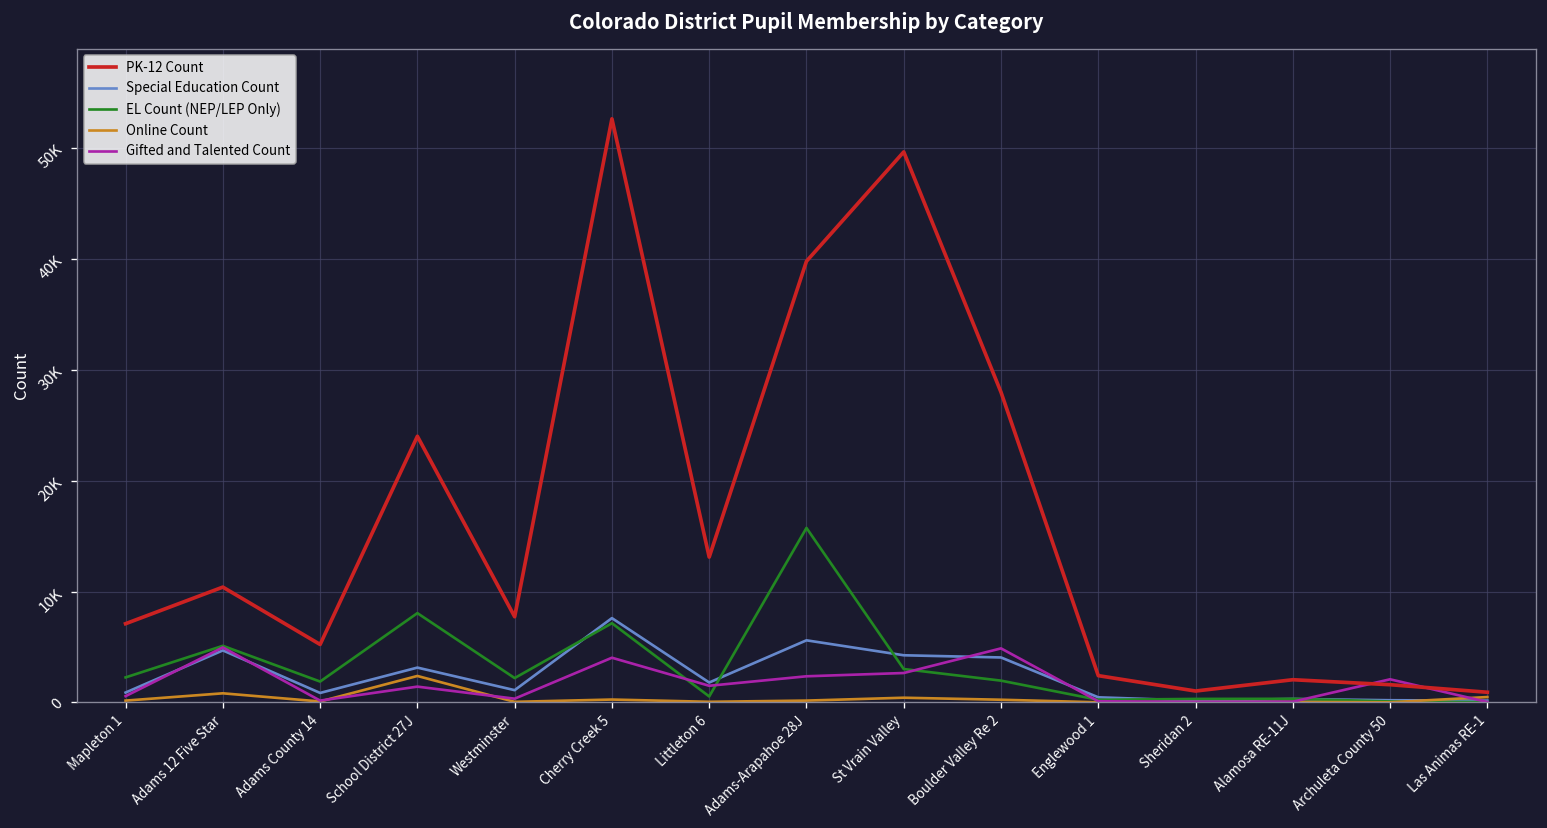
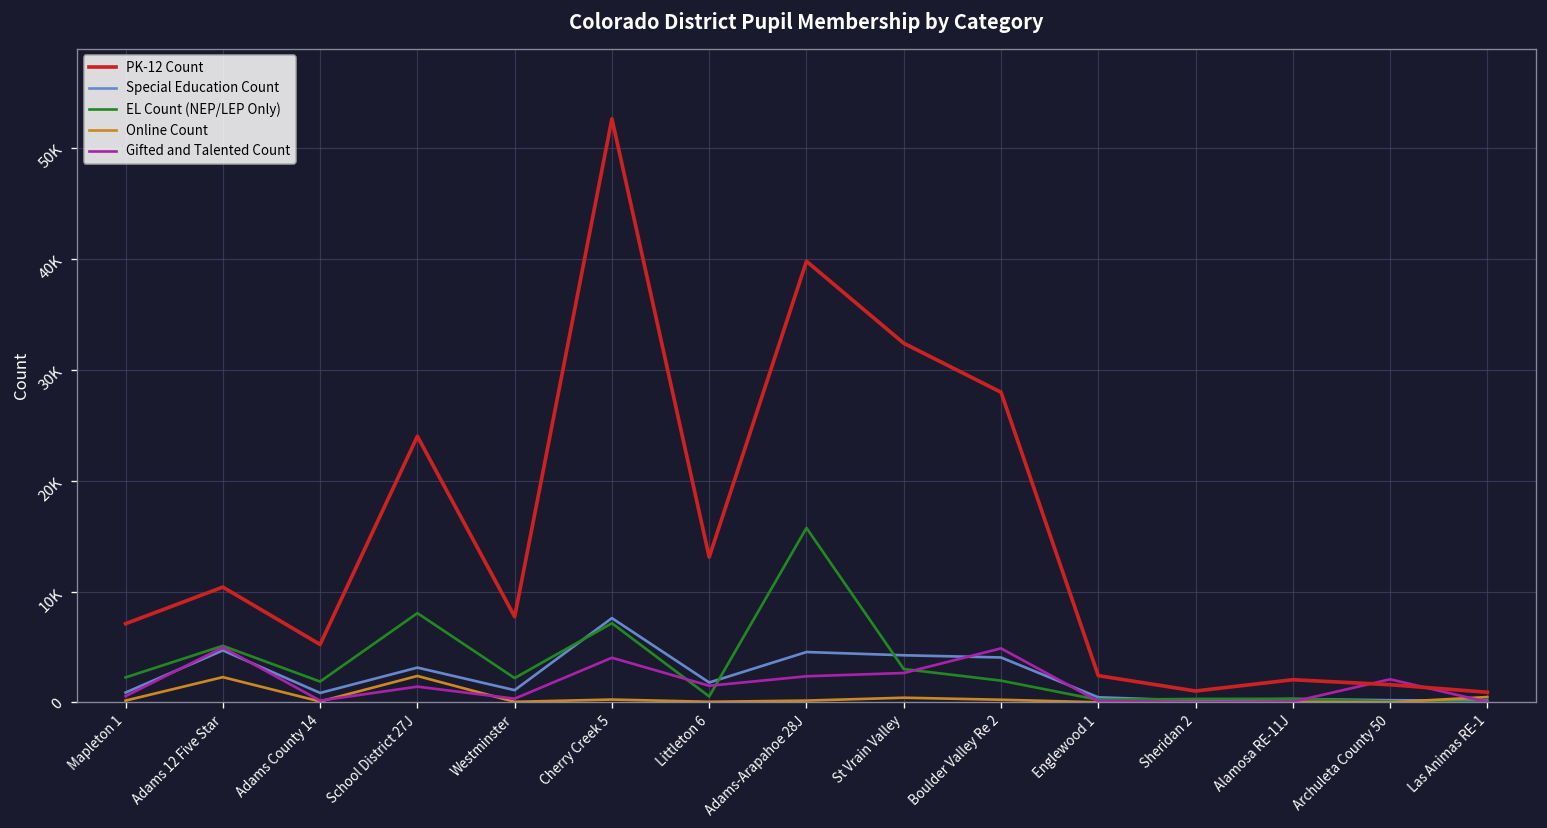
  {
    "PK-12 Count": {
      "Mapleton 1": 7000,
      "Adams 12 Five Star": 10000,
      "Adams County 14": 5000,
      "School District 27J": 24000,
      "Westminster": 8000,
      "Cherry Creek 5": 53000,
      "Littleton 6": 13000,
      "Adams-Arapahoe 28J": 40000,
-     "St Vrain Valley": 50000,
+     "St Vrain Valley": 32000,
      "Boulder Valley Re 2": 28000,
      "Englewood 1": 2000,
      "Sheridan 2": 1000,
      "Alamosa RE-11J": 2000,
      "Archuleta County 50": 2000,
      "Las Animas RE-1": 1000
    },
    "Special Education Count": {
      "Mapleton 1": 1000,
      "Adams County 14": 1000,
      "School District 27J": 3000,
      "Westminster": 1000,
      "Cherry Creek 5": 8000,
      "Littleton 6": 2000,
-     "Adams-Arapahoe 28J": 6000,
+     "Adams-Arapahoe 28J": 5000,
      "St Vrain Valley": 4000,
      "Boulder Valley Re 2": 4000
    },
    "EL Count (NEP/LEP Only)": {
      "Mapleton 1": 2000,
      "Adams County 14": 2000,
      "School District 27J": 8000,
      "Westminster": 2000,
      "Cherry Creek 5": 7000,
      "Littleton 6": 1000,
      "Adams-Arapahoe 28J": 16000,
      "St Vrain Valley": 3000,
      "Boulder Valley Re 2": 2000
    },
    "Online Count": {
      "Mapleton 1": 0,
-     "Adams 12 Five Star": 1000,
+     "Adams 12 Five Star": 2000,
      "School District 27J": 2000,
      "Westminster": 0,
      "Cherry Creek 5": 0,
      "Littleton 6": 0,
      "Adams-Arapahoe 28J": 0,
      "St Vrain Valley": 0,
      "Boulder Valley Re 2": 0,
      "Las Animas RE-1": 0
    },
    "Gifted and Talented Count": {
      "Mapleton 1": 1000,
      "School District 27J": 1000,
      "Westminster": 0,
      "Cherry Creek 5": 4000,
      "Littleton 6": 1000,
      "Adams-Arapahoe 28J": 2000,
      "St Vrain Valley": 3000,
      "Boulder Valley Re 2": 5000,
      "Archuleta County 50": 2000
    }
  }
